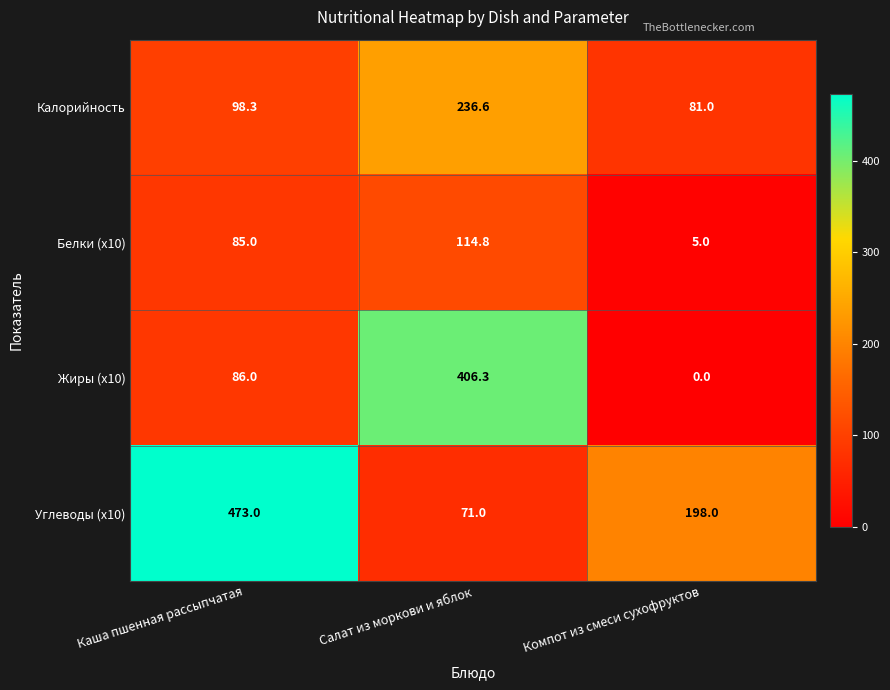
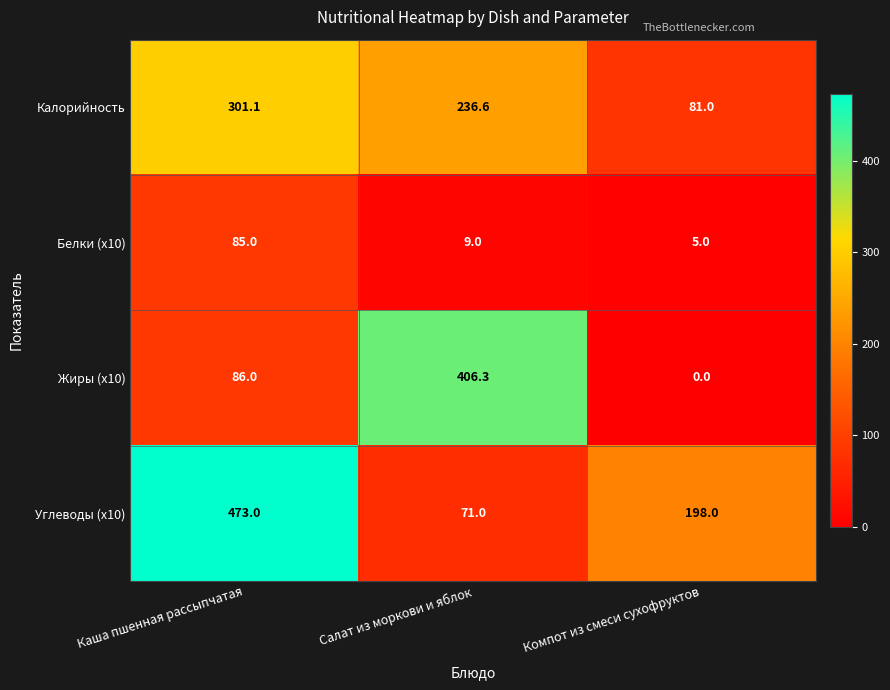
  {
    "Калорийность": {
-     "Каша пшенная рассыпчатая": 98.3,
+     "Каша пшенная рассыпчатая": 301.1,
      "Салат из моркови и яблок": 236.6,
      "Компот из смеси сухофруктов": 81.0
    },
    "Белки (x10)": {
      "Каша пшенная рассыпчатая": 85.0,
-     "Салат из моркови и яблок": 114.8,
+     "Салат из моркови и яблок": 9.0,
      "Компот из смеси сухофруктов": 5.0
    },
    "Жиры (x10)": {
      "Каша пшенная рассыпчатая": 86.0,
      "Салат из моркови и яблок": 406.3,
      "Компот из смеси сухофруктов": 0.0
    },
    "Углеводы (x10)": {
      "Каша пшенная рассыпчатая": 473.0,
      "Салат из моркови и яблок": 71.0,
      "Компот из смеси сухофруктов": 198.0
    }
  }
